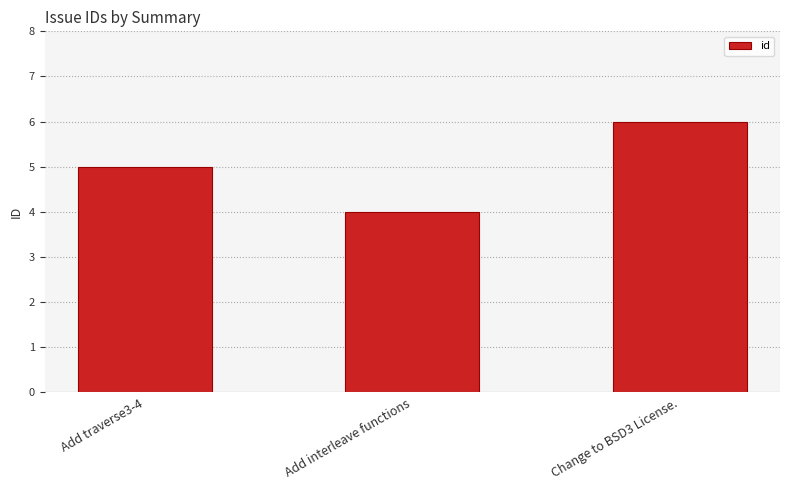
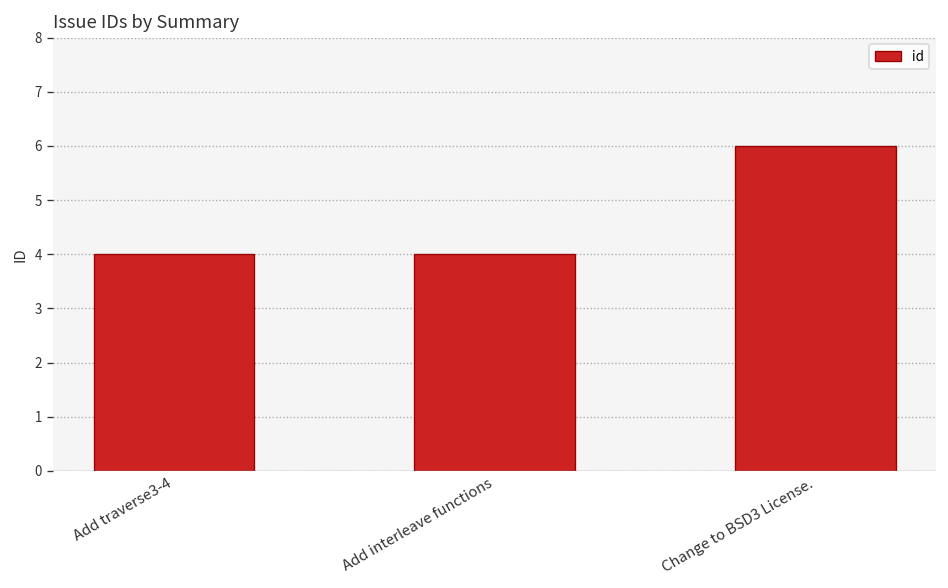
  {
-   "Add traverse3-4": 5,
+   "Add traverse3-4": 4,
    "Add interleave functions": 4,
    "Change to BSD3 License.": 6
  }
